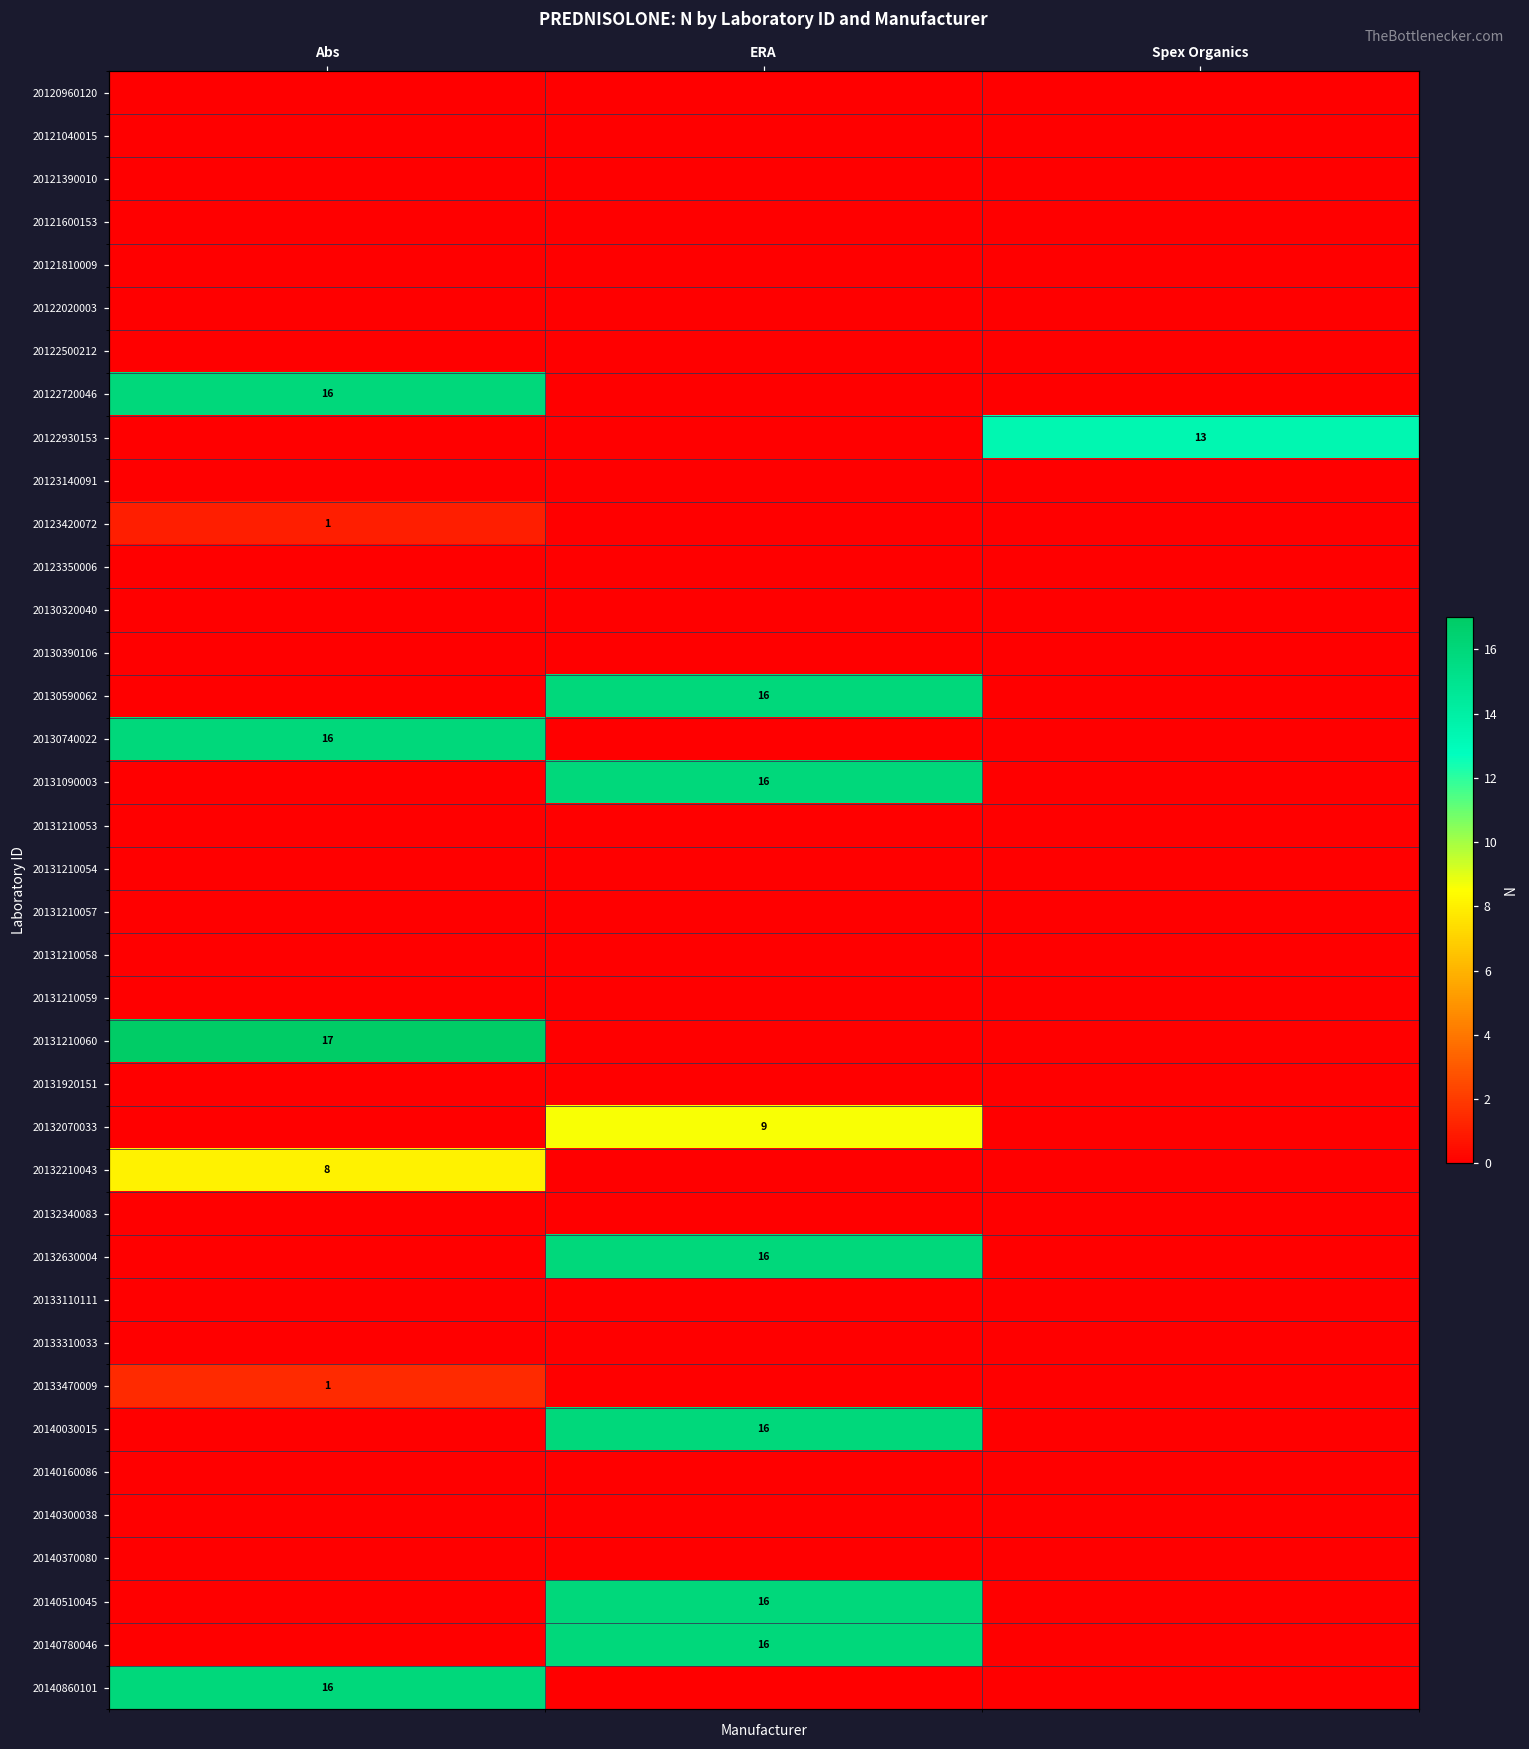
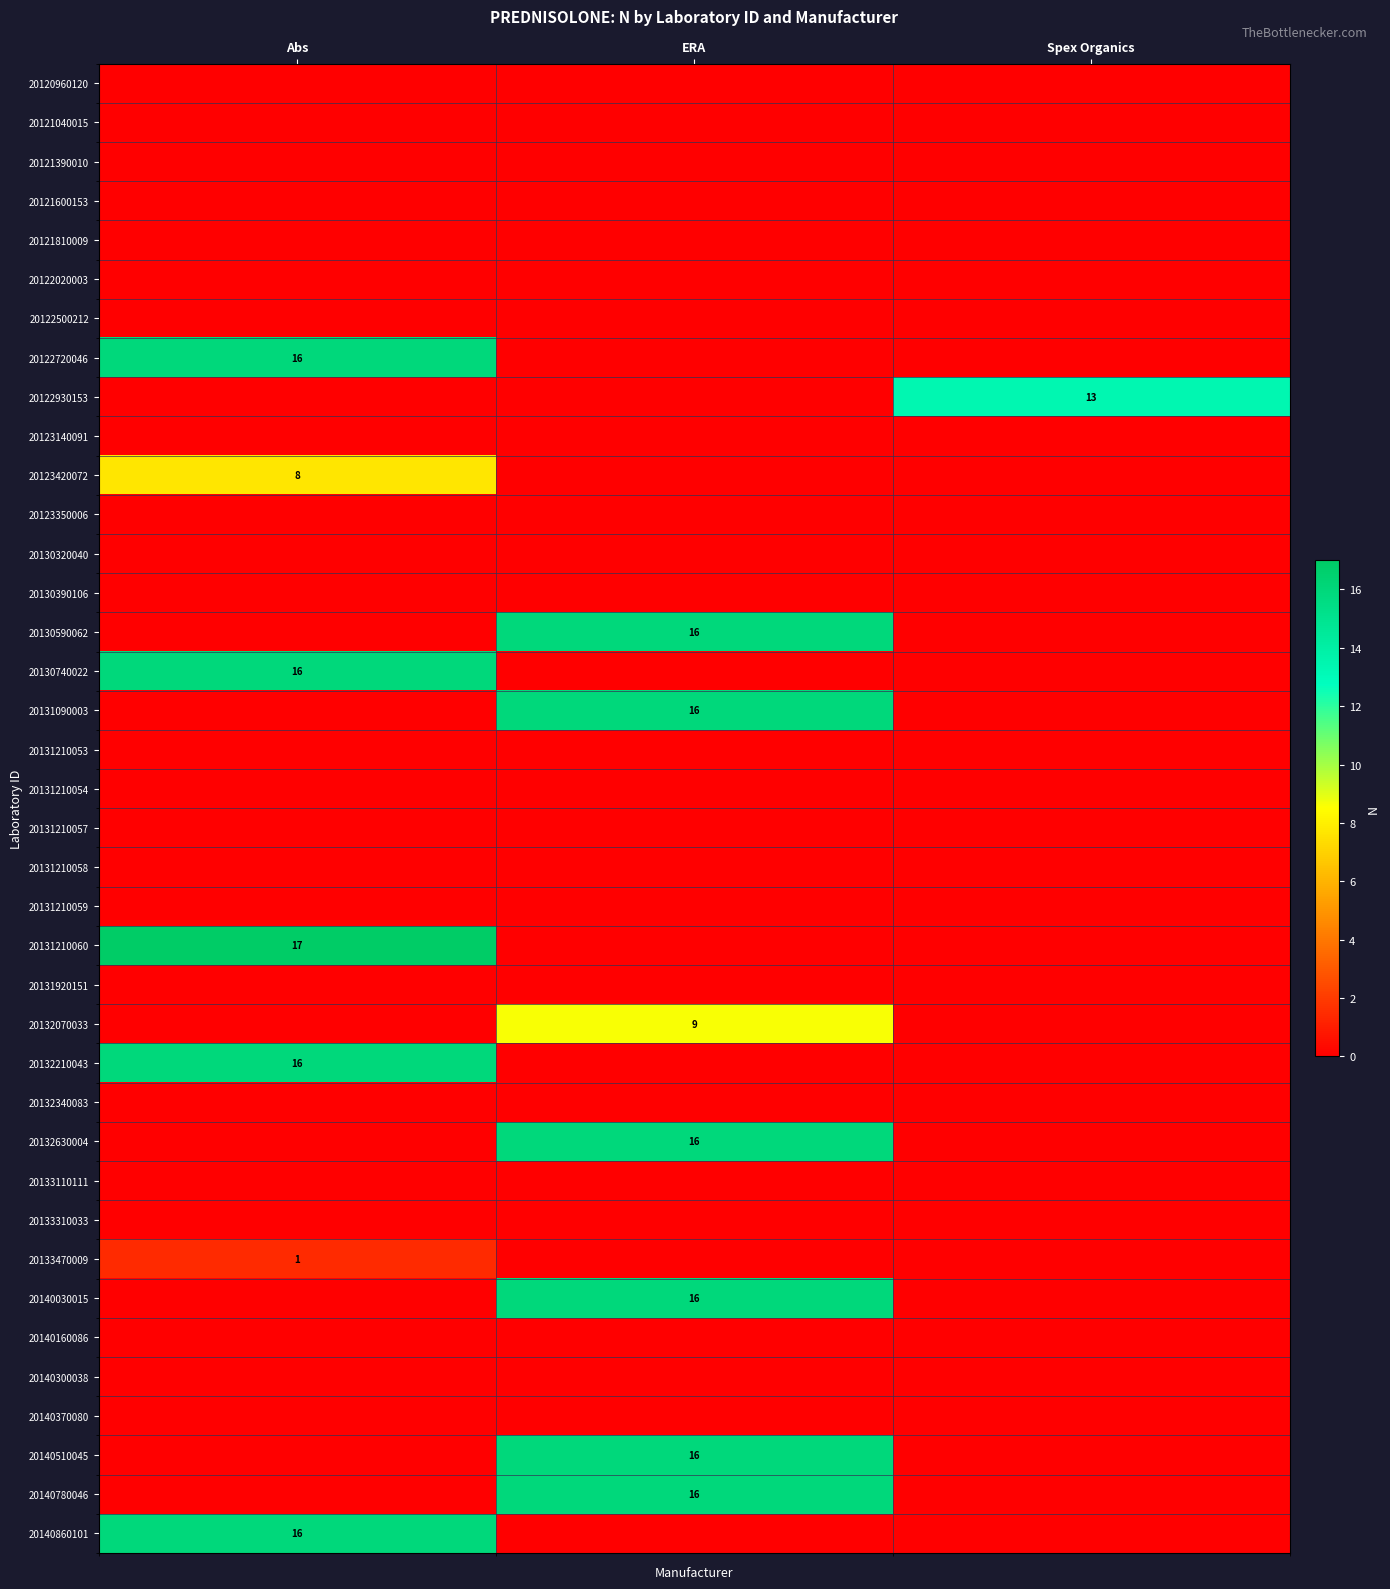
  {
    "20122720046": {
      "Abs": 16
    },
    "20122930153": {
      "Spex Organics": 13
    },
    "20123420072": {
-     "Abs": 1
+     "Abs": 8
    },
    "20130590062": {
      "ERA": 16
    },
    "20130740022": {
      "Abs": 16
    },
    "20131090003": {
      "ERA": 16
    },
    "20131210060": {
      "Abs": 17
    },
    "20132070033": {
      "ERA": 9
    },
    "20132210043": {
-     "Abs": 8
+     "Abs": 16
    },
    "20132630004": {
      "ERA": 16
    },
    "20133470009": {
      "Abs": 1
    },
    "20140030015": {
      "ERA": 16
    },
    "20140510045": {
      "ERA": 16
    },
    "20140780046": {
      "ERA": 16
    },
    "20140860101": {
      "Abs": 16
    }
  }
